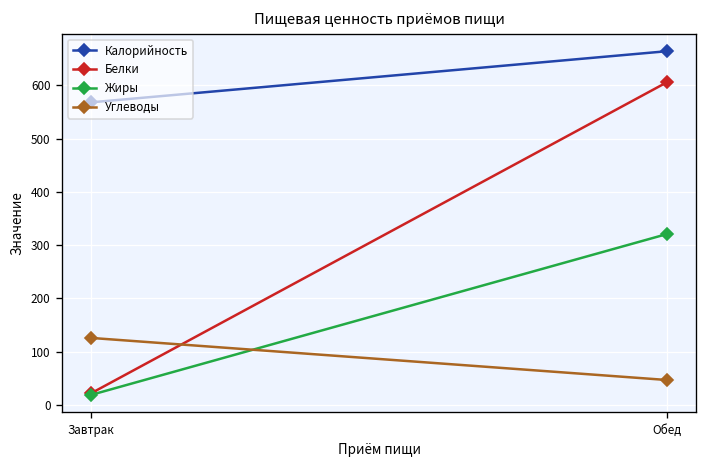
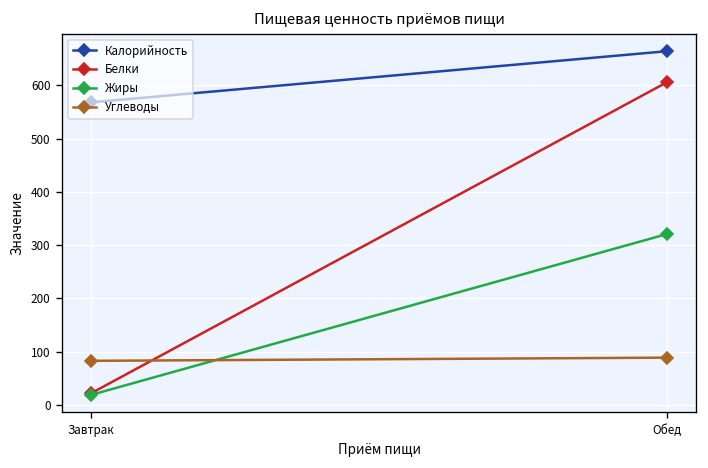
  {
    "Калорийность": {
      "Обед": 660
    },
    "Белки": {
      "Обед": 610
    },
    "Жиры": {
      "Обед": 320
    },
    "Углеводы": {
-     "Завтрак": 130,
-     "Обед": 50
+     "Завтрак": 80,
+     "Обед": 90
    }
  }
